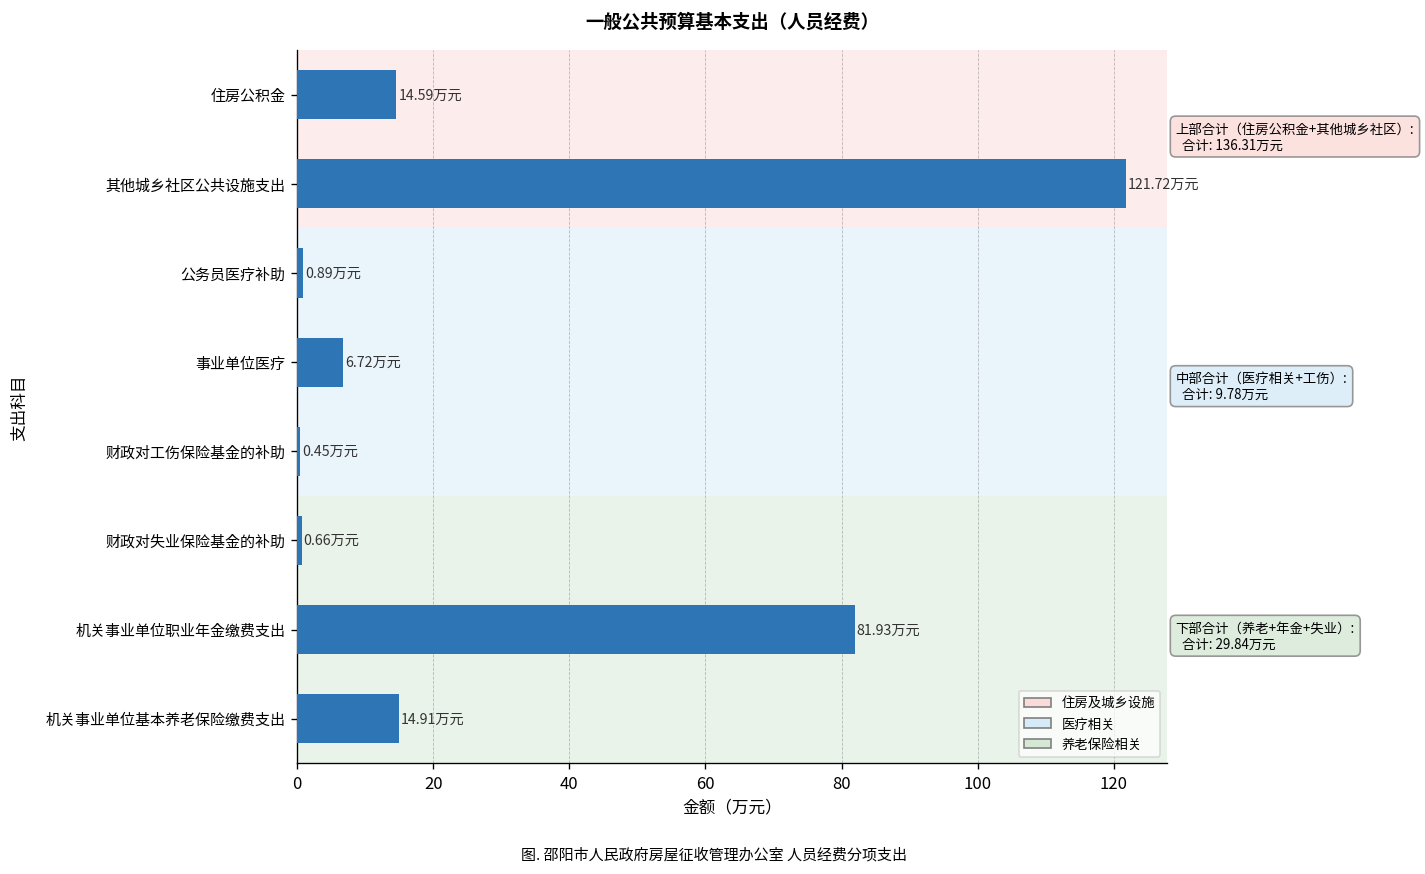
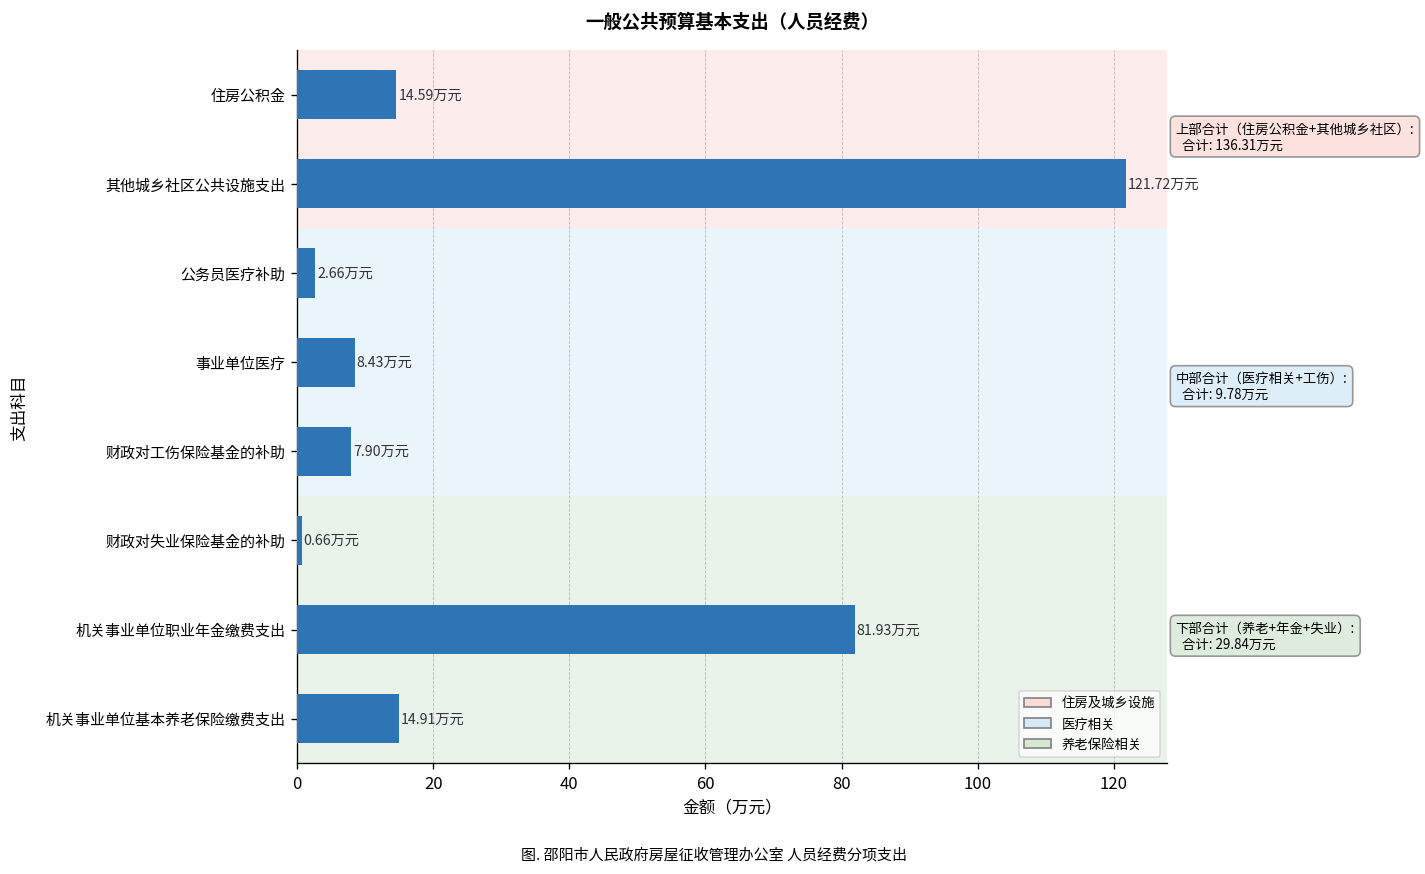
  {
    "住房公积金": 14.59,
    "其他城乡社区公共设施支出": 121.72,
-   "公务员医疗补助": 0.89,
-   "事业单位医疗": 6.72,
-   "财政对工伤保险基金的补助": 0.45,
+   "公务员医疗补助": 2.66,
+   "事业单位医疗": 8.43,
+   "财政对工伤保险基金的补助": 7.90,
    "财政对失业保险基金的补助": 0.66,
    "机关事业单位职业年金缴费支出": 81.93,
    "机关事业单位基本养老保险缴费支出": 14.91
  }
